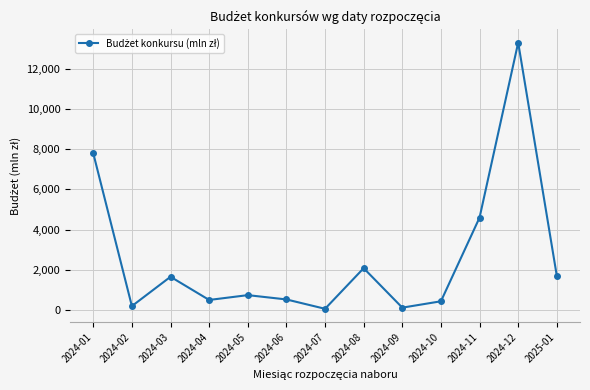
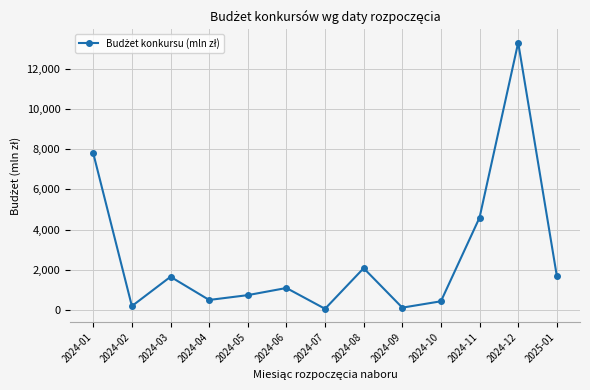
  {
    "2024-01": "7,800",
    "2024-02": "200",
    "2024-03": "1,700",
    "2024-04": "500",
    "2024-05": "700",
-   "2024-06": "500",
+   "2024-06": "1,100",
    "2024-07": "100",
    "2024-08": "2,100",
    "2024-09": "100",
    "2024-10": "400",
    "2024-11": "4,600",
    "2024-12": "13,300",
    "2025-01": "1,700"
  }
